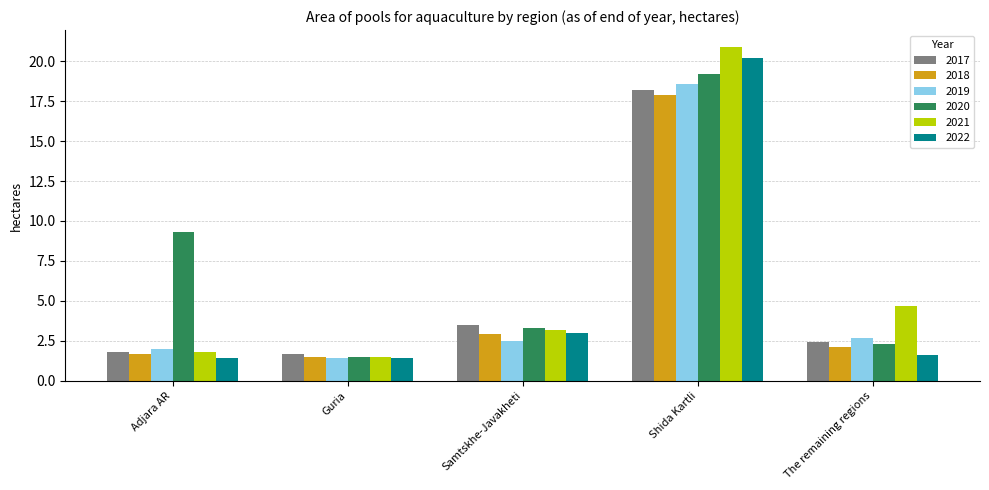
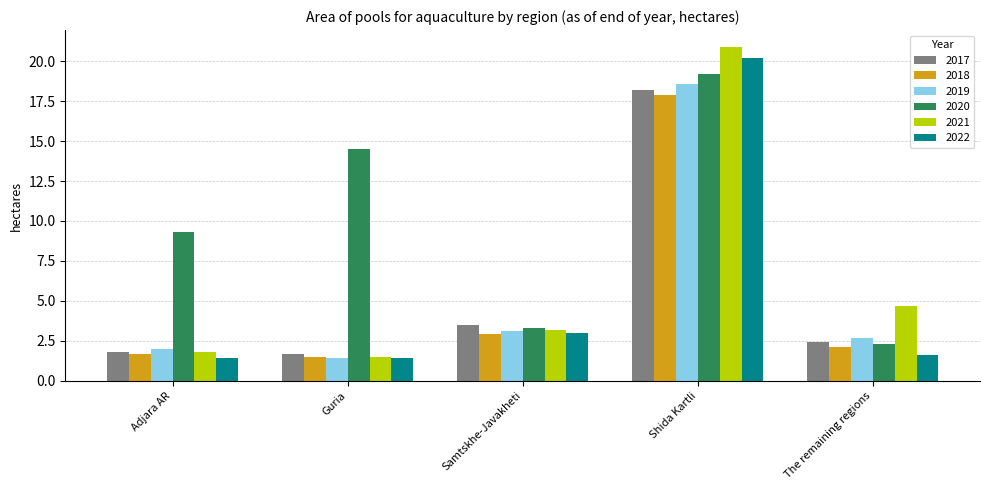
  {
    "2017": {
      "Adjara AR": 1.8,
      "Guria": 1.7,
      "Samtskhe-Javakheti": 3.5,
      "Shida Kartli": 18.2,
      "The remaining regions": 2.4
    },
    "2018": {
      "Adjara AR": 1.7,
      "Guria": 1.5,
      "Samtskhe-Javakheti": 2.9,
      "Shida Kartli": 17.9,
      "The remaining regions": 2.1
    },
    "2019": {
      "Adjara AR": 2.0,
      "Guria": 1.4,
-     "Samtskhe-Javakheti": 2.5,
+     "Samtskhe-Javakheti": 3.1,
      "Shida Kartli": 18.6,
      "The remaining regions": 2.7
    },
    "2020": {
      "Adjara AR": 9.3,
-     "Guria": 1.5,
+     "Guria": 14.5,
      "Samtskhe-Javakheti": 3.3,
      "Shida Kartli": 19.2,
      "The remaining regions": 2.3
    },
    "2021": {
      "Adjara AR": 1.8,
      "Guria": 1.5,
      "Samtskhe-Javakheti": 3.2,
      "Shida Kartli": 20.9,
      "The remaining regions": 4.7
    },
    "2022": {
      "Adjara AR": 1.4,
      "Guria": 1.4,
      "Samtskhe-Javakheti": 3.0,
      "Shida Kartli": 20.2,
      "The remaining regions": 1.6
    }
  }
